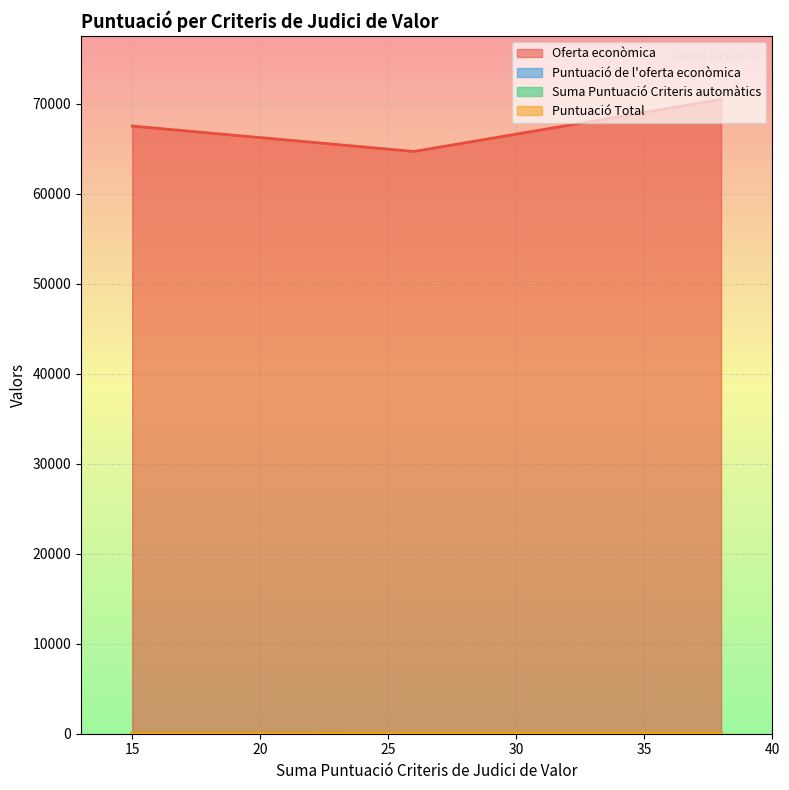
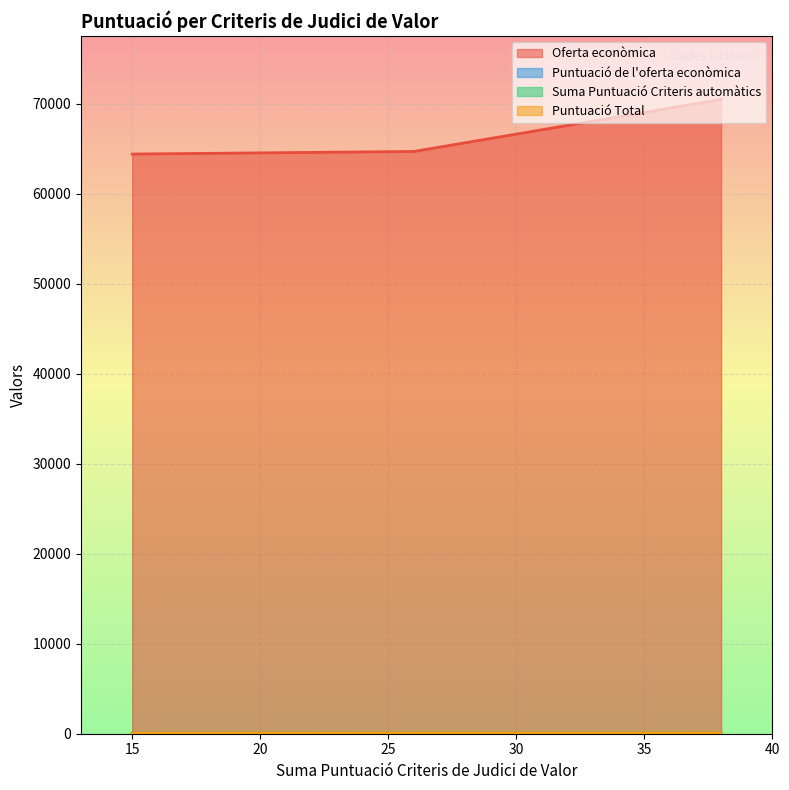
  {
    "Oferta econòmica": {
-     "15": 68000
+     "15": 64000
    },
    "Puntuació Total": {
      "15": 0
    }
  }
